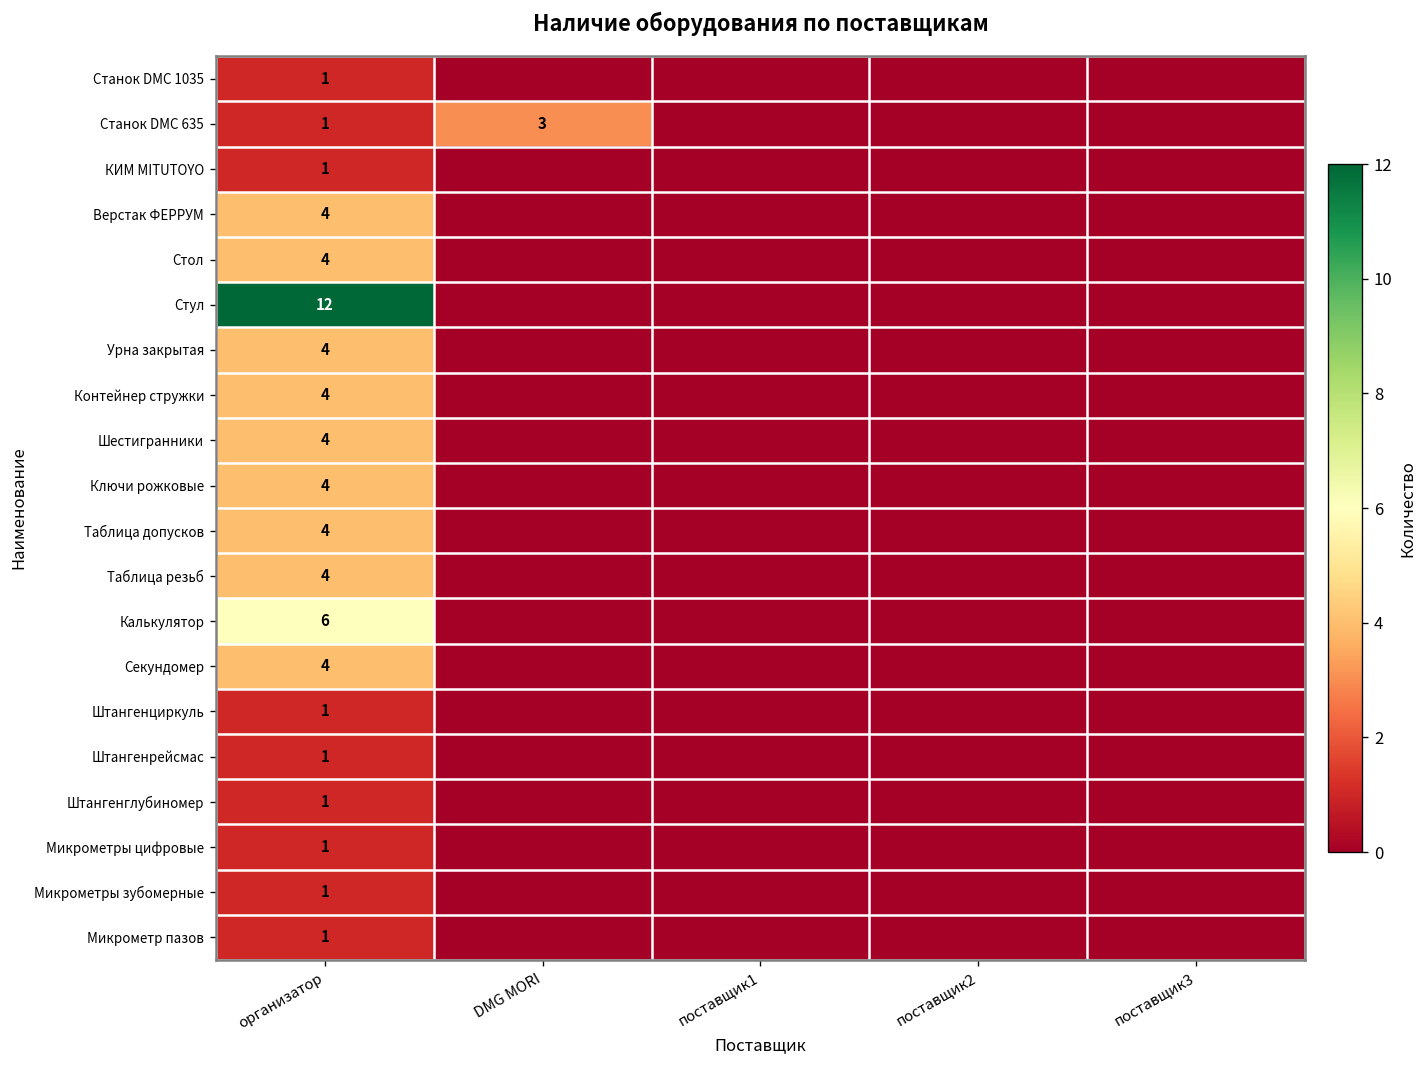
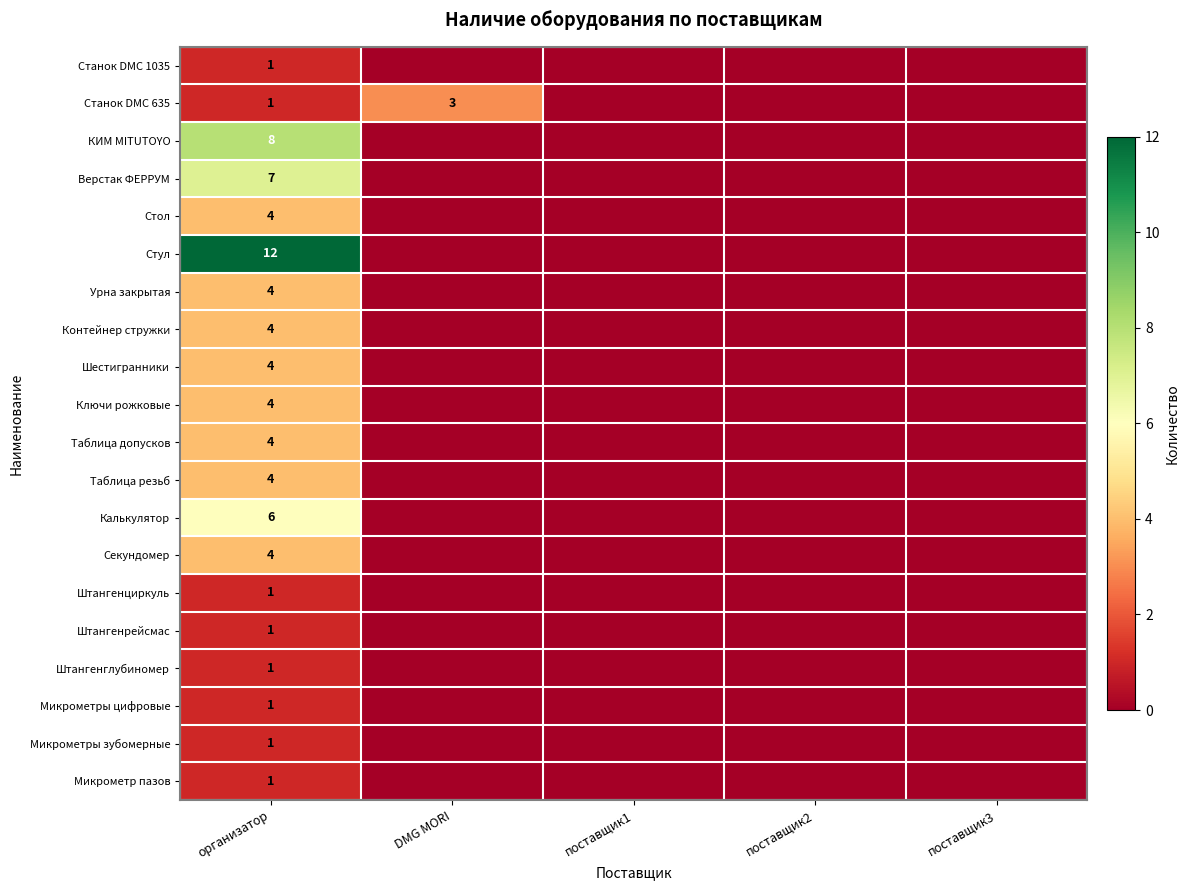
  {
    "Станок DMC 1035": {
      "организатор": 1
    },
    "Станок DMC 635": {
      "организатор": 1,
      "DMG MORI": 3
    },
    "КИМ MITUTOYO": {
-     "организатор": 1
+     "организатор": 8
    },
    "Верстак ФЕРРУМ": {
-     "организатор": 4
+     "организатор": 7
    },
    "Стол": {
      "организатор": 4
    },
    "Стул": {
      "организатор": 12
    },
    "Урна закрытая": {
      "организатор": 4
    },
    "Контейнер стружки": {
      "организатор": 4
    },
    "Шестигранники": {
      "организатор": 4
    },
    "Ключи рожковые": {
      "организатор": 4
    },
    "Таблица допусков": {
      "организатор": 4
    },
    "Таблица резьб": {
      "организатор": 4
    },
    "Калькулятор": {
      "организатор": 6
    },
    "Секундомер": {
      "организатор": 4
    },
    "Штангенциркуль": {
      "организатор": 1
    },
    "Штангенрейсмас": {
      "организатор": 1
    },
    "Штангенглубиномер": {
      "организатор": 1
    },
    "Микрометры цифровые": {
      "организатор": 1
    },
    "Микрометры зубомерные": {
      "организатор": 1
    },
    "Микрометр пазов": {
      "организатор": 1
    }
  }
